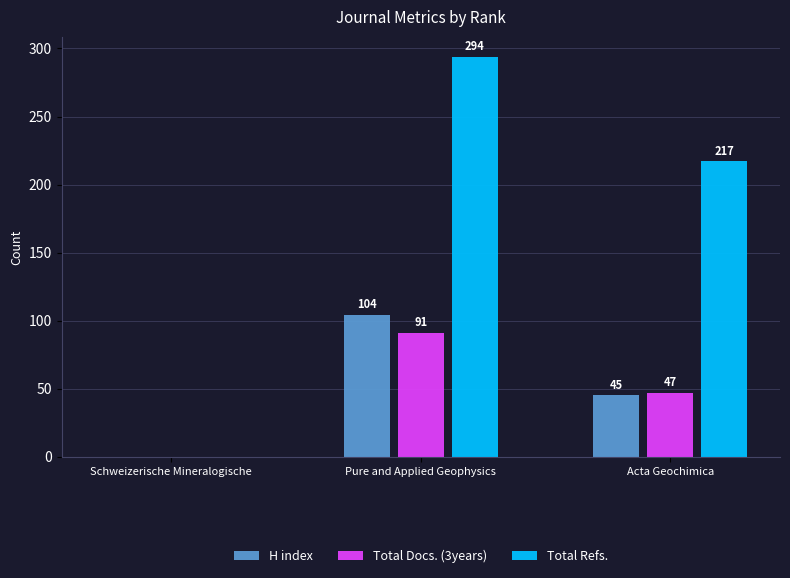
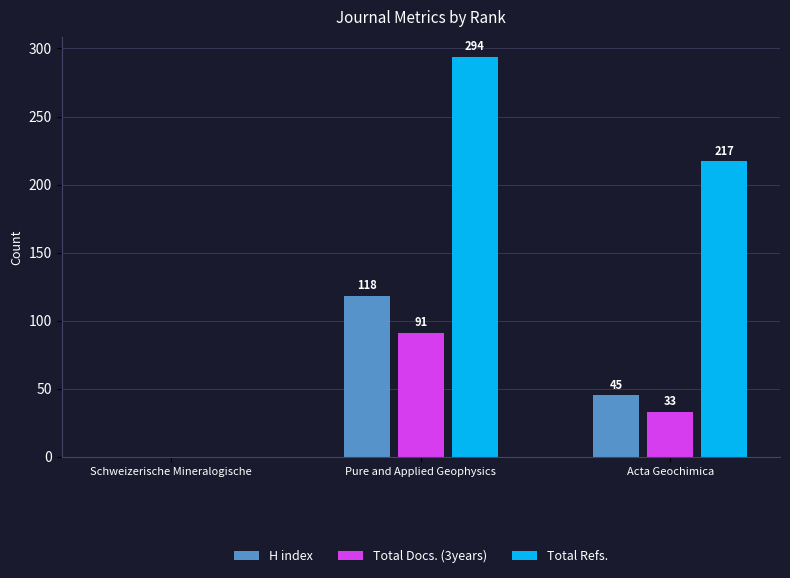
  {
    "H index": {
-     "Pure and Applied Geophysics": 104,
+     "Pure and Applied Geophysics": 118,
      "Acta Geochimica": 45
    },
    "Total Docs. (3years)": {
      "Pure and Applied Geophysics": 91,
-     "Acta Geochimica": 47
+     "Acta Geochimica": 33
    },
    "Total Refs.": {
      "Pure and Applied Geophysics": 294,
      "Acta Geochimica": 217
    }
  }
